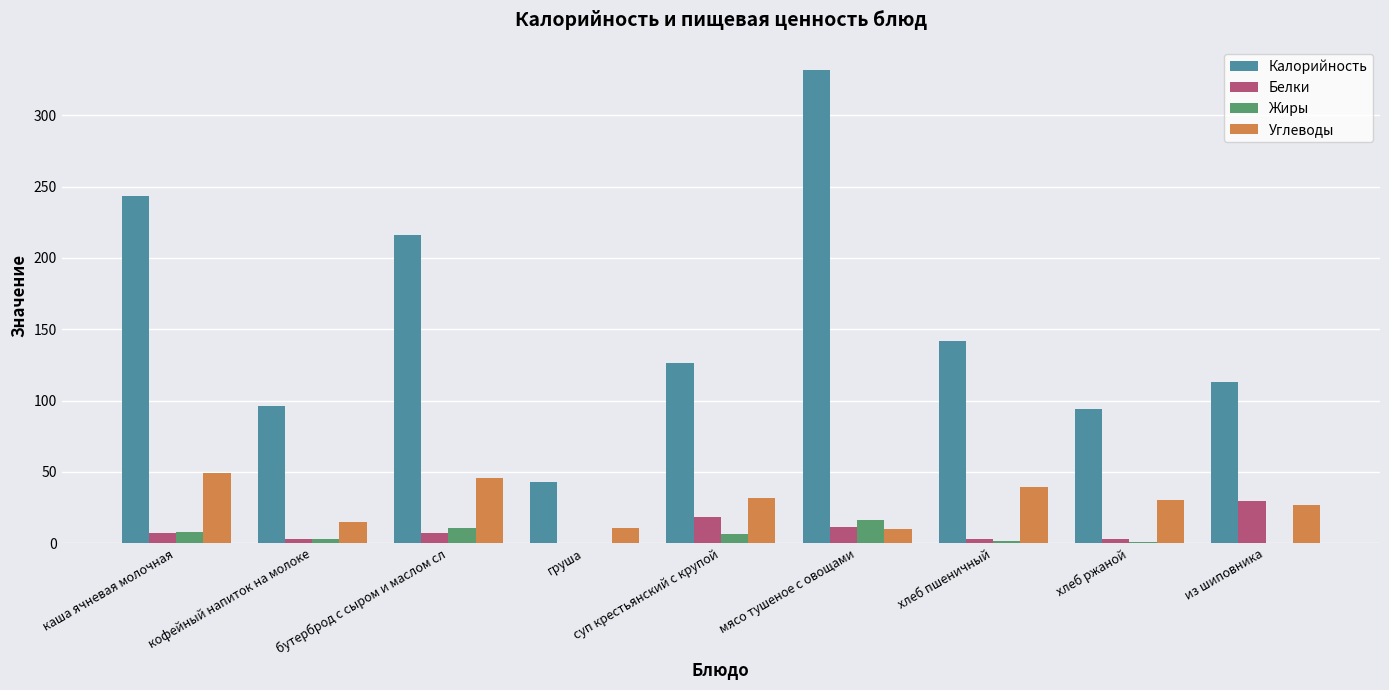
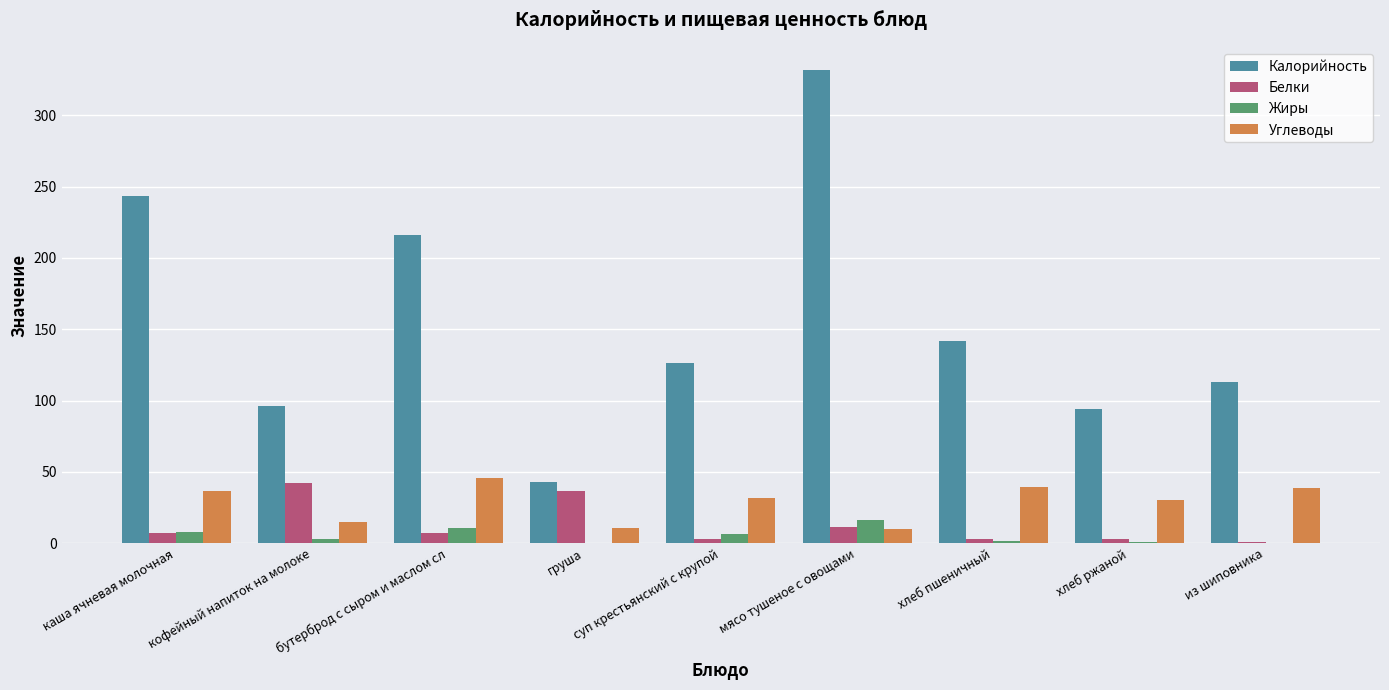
  {
    "Белки": {
      "каша ячневая молочная": 7,
-     "кофейный напиток на молоке": 3,
+     "кофейный напиток на молоке": 42,
      "бутерброд с сыром и маслом сл": 7,
-     "груша": 0,
-     "суп крестьянский с крупой": 19,
+     "груша": 37,
+     "суп крестьянский с крупой": 3,
      "мясо тушеное с овощами": 11,
      "хлеб пшеничный": 3,
      "хлеб ржаной": 3,
-     "из шиповника": 29
+     "из шиповника": 1
    },
    "Углеводы": {
-     "каша ячневая молочная": 49,
+     "каша ячневая молочная": 37,
      "кофейный напиток на молоке": 15,
      "бутерброд с сыром и маслом сл": 46,
      "груша": 10,
      "суп крестьянский с крупой": 32,
      "мясо тушеное с овощами": 10,
      "хлеб пшеничный": 40,
      "хлеб ржаной": 30,
-     "из шиповника": 27
+     "из шиповника": 39
    }
  }
